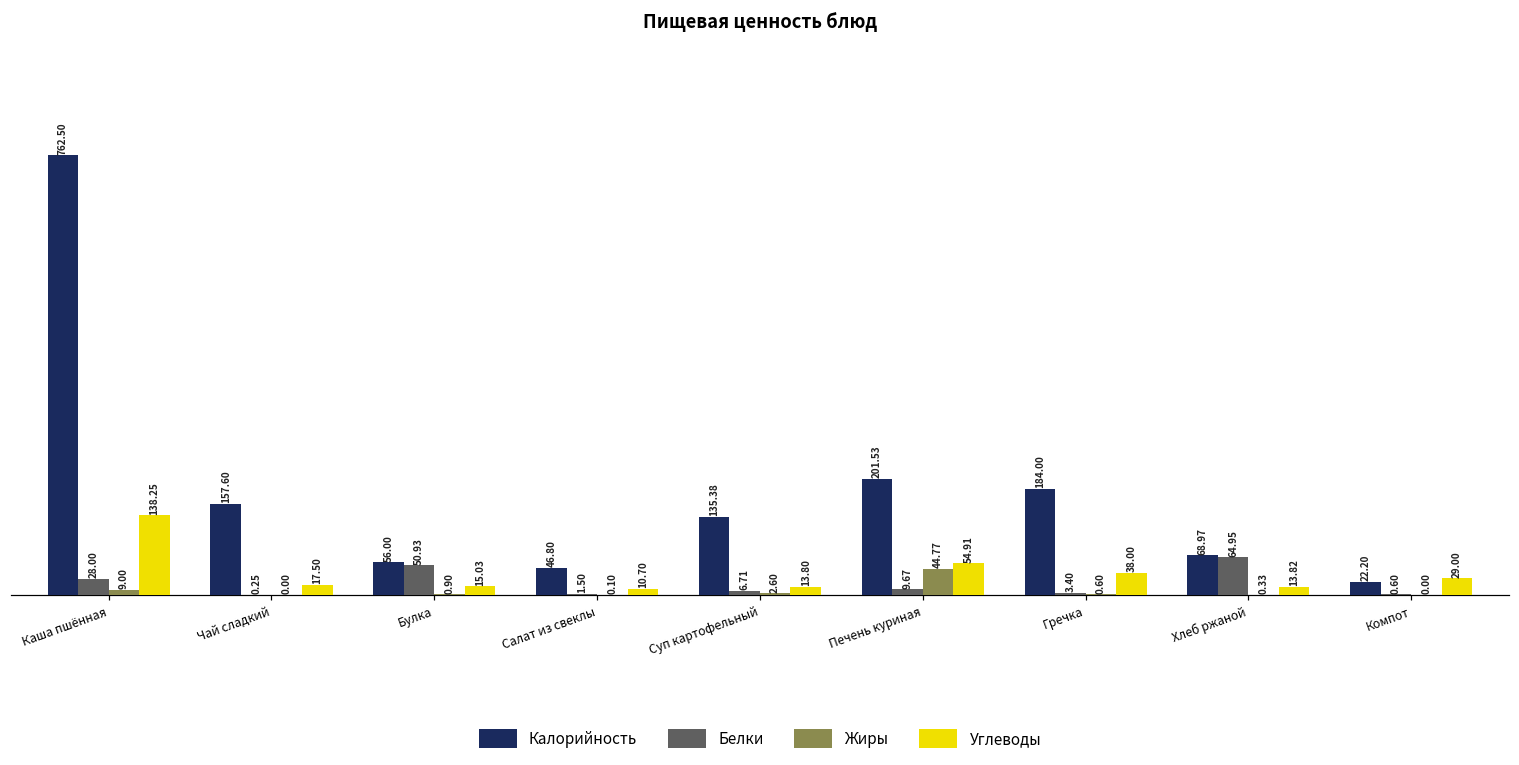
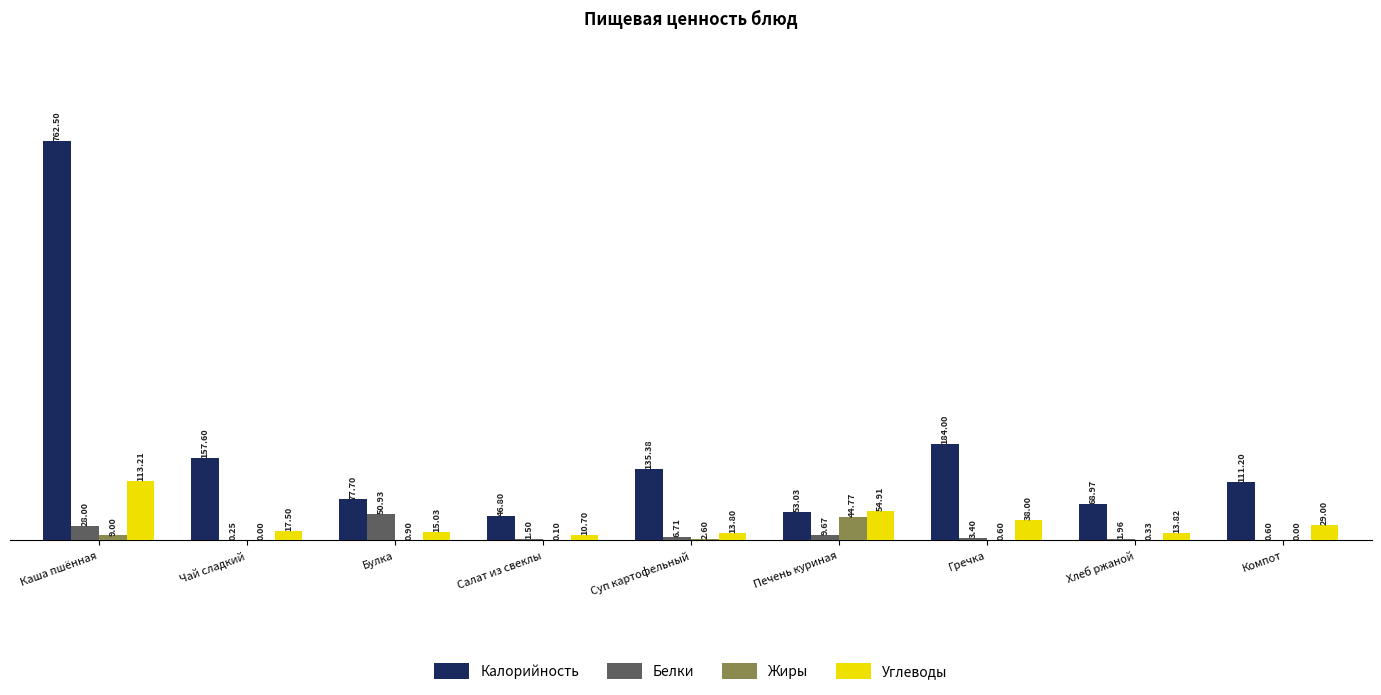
  {
    "Калорийность": {
      "Каша пшённая": 762.50,
      "Чай сладкий": 157.60,
-     "Булка": 56.00,
+     "Булка": 77.70,
      "Салат из свеклы": 46.80,
      "Суп картофельный": 135.38,
-     "Печень куриная": 201.53,
+     "Печень куриная": 53.03,
      "Гречка": 184.00,
      "Хлеб ржаной": 68.97,
-     "Компот": 22.20
+     "Компот": 111.20
    },
    "Белки": {
      "Каша пшённая": 28.00,
      "Чай сладкий": 0.25,
      "Булка": 50.93,
      "Салат из свеклы": 1.50,
      "Суп картофельный": 6.71,
      "Печень куриная": 9.67,
      "Гречка": 3.40,
-     "Хлеб ржаной": 64.95,
+     "Хлеб ржаной": 1.96,
      "Компот": 0.60
    },
    "Жиры": {
      "Каша пшённая": 9.00,
      "Чай сладкий": 0.00,
      "Булка": 0.90,
      "Салат из свеклы": 0.10,
      "Суп картофельный": 2.60,
      "Печень куриная": 44.77,
      "Гречка": 0.60,
      "Хлеб ржаной": 0.33,
      "Компот": 0.00
    },
    "Углеводы": {
-     "Каша пшённая": 138.25,
+     "Каша пшённая": 113.21,
      "Чай сладкий": 17.50,
      "Булка": 15.03,
      "Салат из свеклы": 10.70,
      "Суп картофельный": 13.80,
      "Печень куриная": 54.91,
      "Гречка": 38.00,
      "Хлеб ржаной": 13.82,
      "Компот": 29.00
    }
  }
